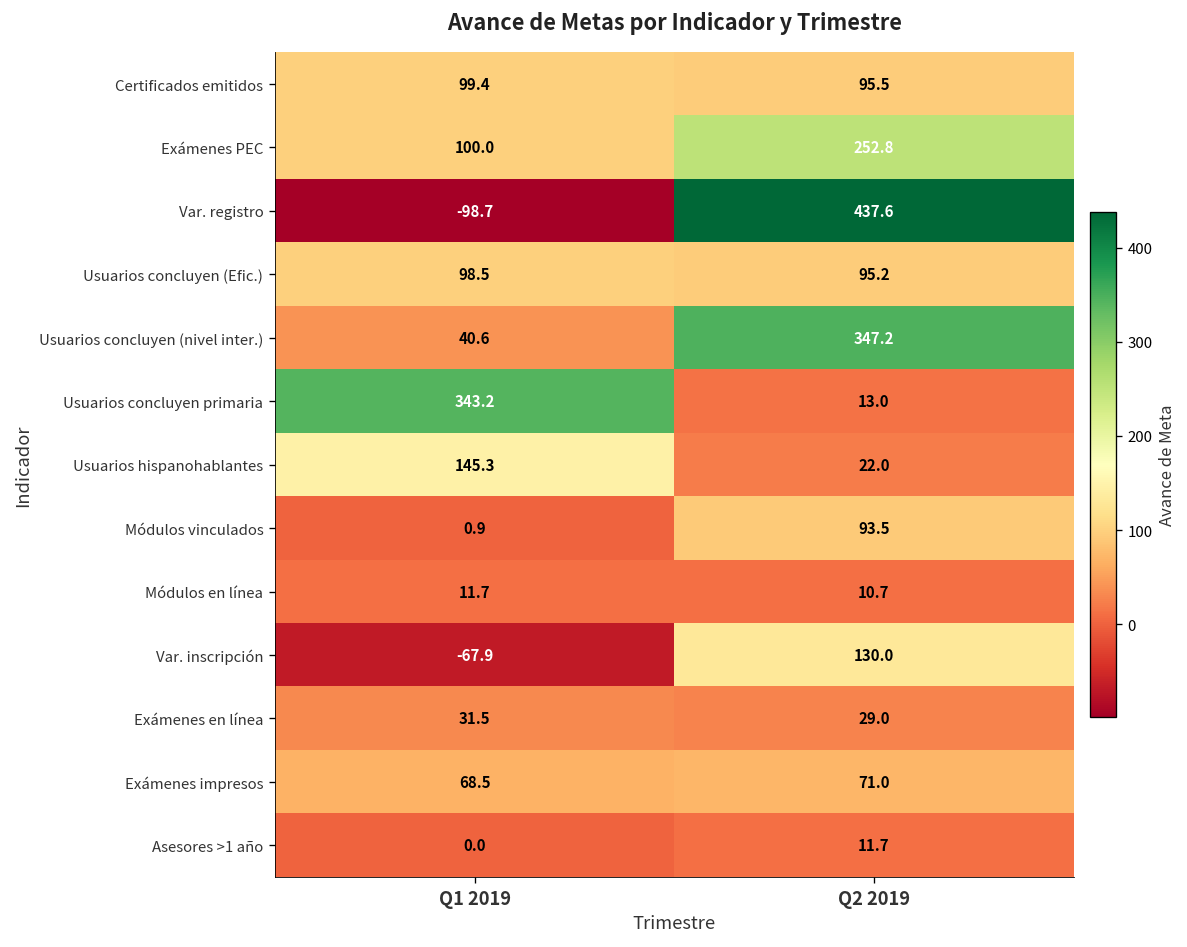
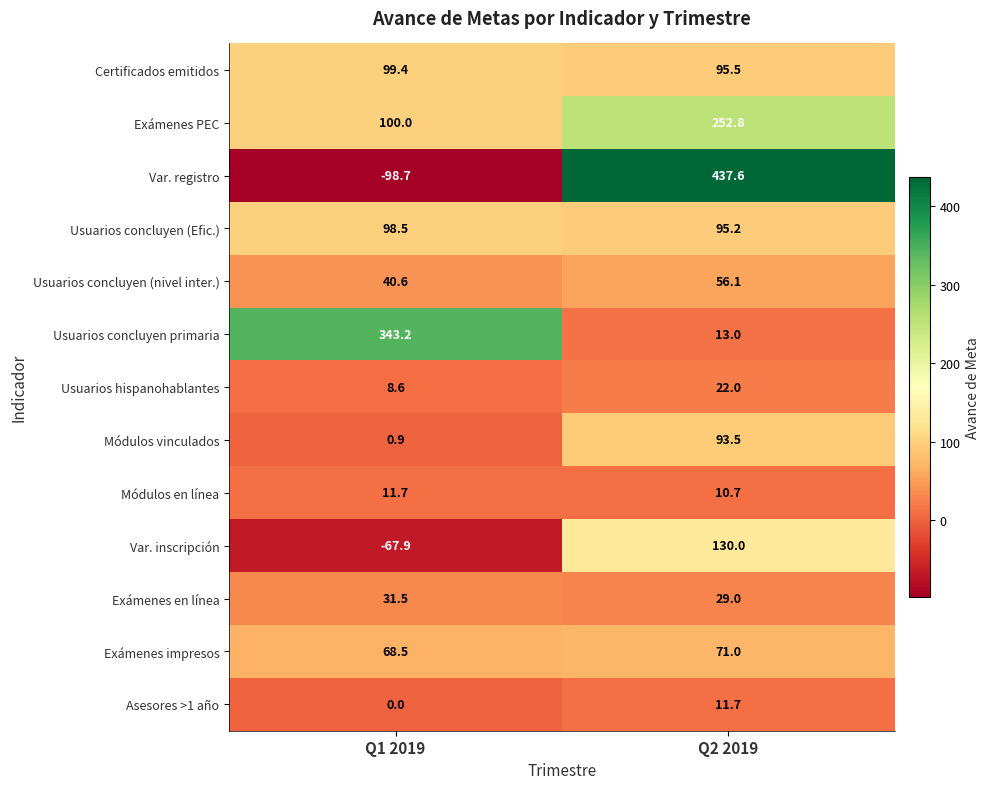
  {
    "Certificados emitidos": {
      "Q1 2019": 99.4,
      "Q2 2019": 95.5
    },
    "Exámenes PEC": {
      "Q1 2019": 100.0,
      "Q2 2019": 252.8
    },
    "Var. registro": {
      "Q1 2019": -98.7,
      "Q2 2019": 437.6
    },
    "Usuarios concluyen (Efic.)": {
      "Q1 2019": 98.5,
      "Q2 2019": 95.2
    },
    "Usuarios concluyen (nivel inter.)": {
      "Q1 2019": 40.6,
-     "Q2 2019": 347.2
+     "Q2 2019": 56.1
    },
    "Usuarios concluyen primaria": {
      "Q1 2019": 343.2,
      "Q2 2019": 13.0
    },
    "Usuarios hispanohablantes": {
-     "Q1 2019": 145.3,
+     "Q1 2019": 8.6,
      "Q2 2019": 22.0
    },
    "Módulos vinculados": {
      "Q1 2019": 0.9,
      "Q2 2019": 93.5
    },
    "Módulos en línea": {
      "Q1 2019": 11.7,
      "Q2 2019": 10.7
    },
    "Var. inscripción": {
      "Q1 2019": -67.9,
      "Q2 2019": 130.0
    },
    "Exámenes en línea": {
      "Q1 2019": 31.5,
      "Q2 2019": 29.0
    },
    "Exámenes impresos": {
      "Q1 2019": 68.5,
      "Q2 2019": 71.0
    },
    "Asesores >1 año": {
      "Q1 2019": 0.0,
      "Q2 2019": 11.7
    }
  }
